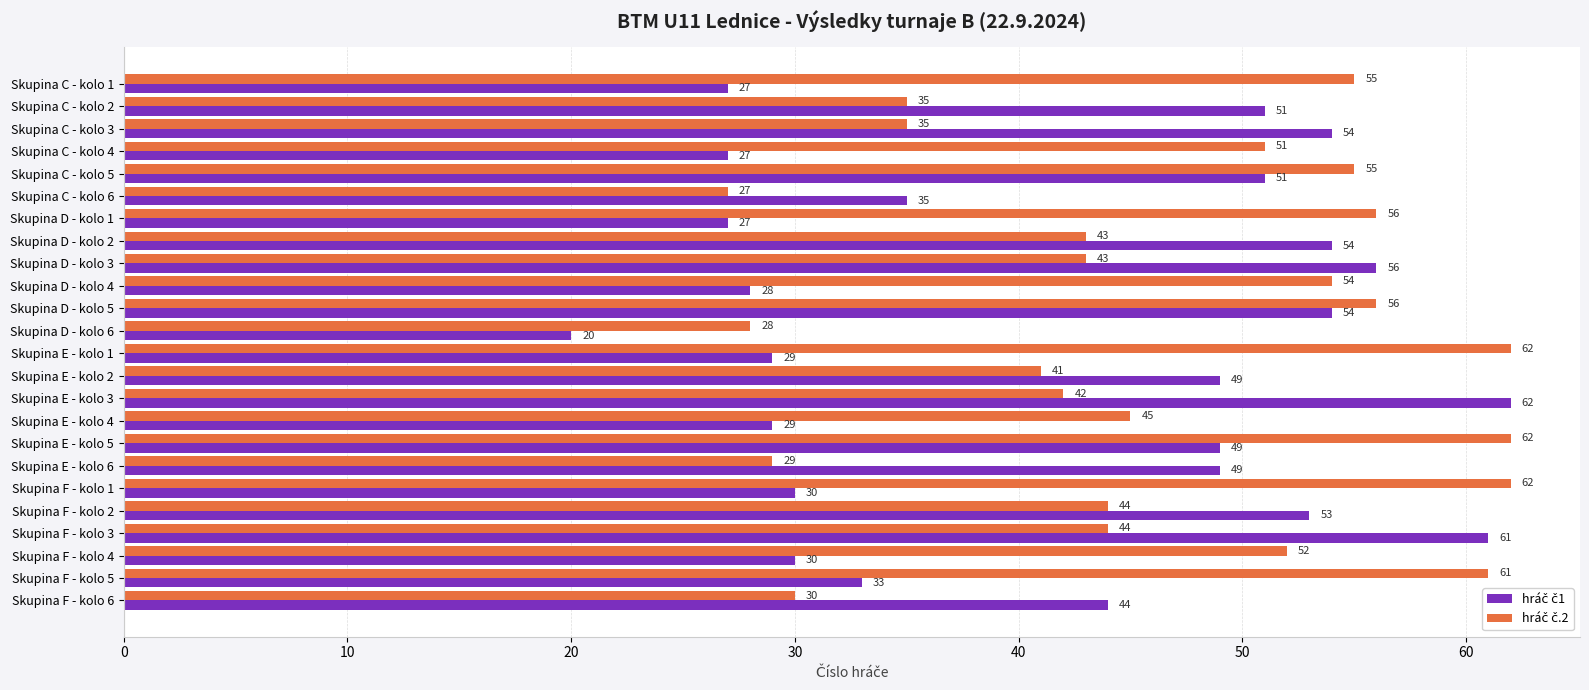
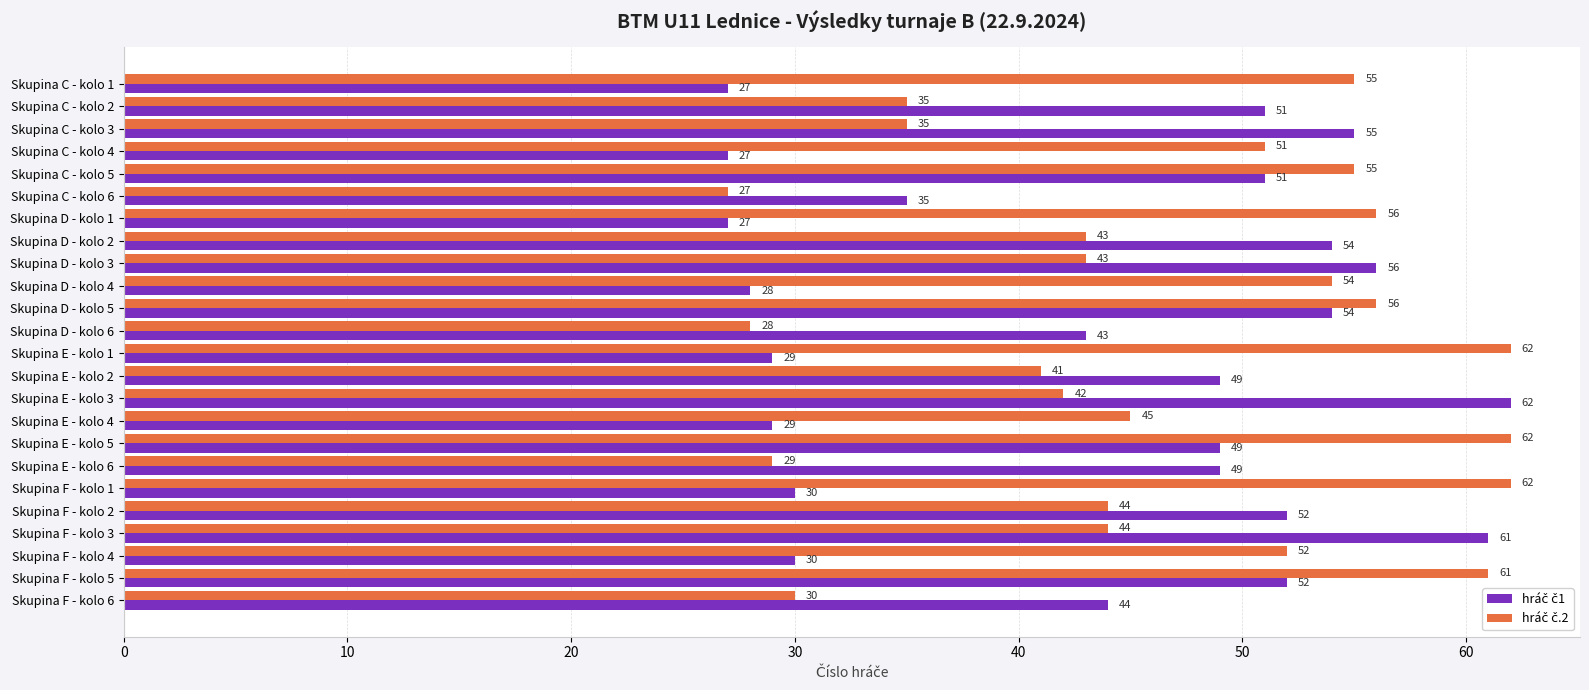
  {
    "hráč č1": {
      "Skupina C - kolo 1": 27,
      "Skupina C - kolo 2": 51,
-     "Skupina C - kolo 3": 54,
+     "Skupina C - kolo 3": 55,
      "Skupina C - kolo 4": 27,
      "Skupina C - kolo 5": 51,
      "Skupina C - kolo 6": 35,
      "Skupina D - kolo 1": 27,
      "Skupina D - kolo 2": 54,
      "Skupina D - kolo 3": 56,
      "Skupina D - kolo 4": 28,
      "Skupina D - kolo 5": 54,
-     "Skupina D - kolo 6": 20,
+     "Skupina D - kolo 6": 43,
      "Skupina E - kolo 1": 29,
      "Skupina E - kolo 2": 49,
      "Skupina E - kolo 3": 62,
      "Skupina E - kolo 4": 29,
      "Skupina E - kolo 5": 49,
      "Skupina E - kolo 6": 49,
      "Skupina F - kolo 1": 30,
-     "Skupina F - kolo 2": 53,
+     "Skupina F - kolo 2": 52,
      "Skupina F - kolo 3": 61,
      "Skupina F - kolo 4": 30,
-     "Skupina F - kolo 5": 33,
+     "Skupina F - kolo 5": 52,
      "Skupina F - kolo 6": 44
    },
    "hráč č.2": {
      "Skupina C - kolo 1": 55,
      "Skupina C - kolo 2": 35,
      "Skupina C - kolo 3": 35,
      "Skupina C - kolo 4": 51,
      "Skupina C - kolo 5": 55,
      "Skupina C - kolo 6": 27,
      "Skupina D - kolo 1": 56,
      "Skupina D - kolo 2": 43,
      "Skupina D - kolo 3": 43,
      "Skupina D - kolo 4": 54,
      "Skupina D - kolo 5": 56,
      "Skupina D - kolo 6": 28,
      "Skupina E - kolo 1": 62,
      "Skupina E - kolo 2": 41,
      "Skupina E - kolo 3": 42,
      "Skupina E - kolo 4": 45,
      "Skupina E - kolo 5": 62,
      "Skupina E - kolo 6": 29,
      "Skupina F - kolo 1": 62,
      "Skupina F - kolo 2": 44,
      "Skupina F - kolo 3": 44,
      "Skupina F - kolo 4": 52,
      "Skupina F - kolo 5": 61,
      "Skupina F - kolo 6": 30
    }
  }
